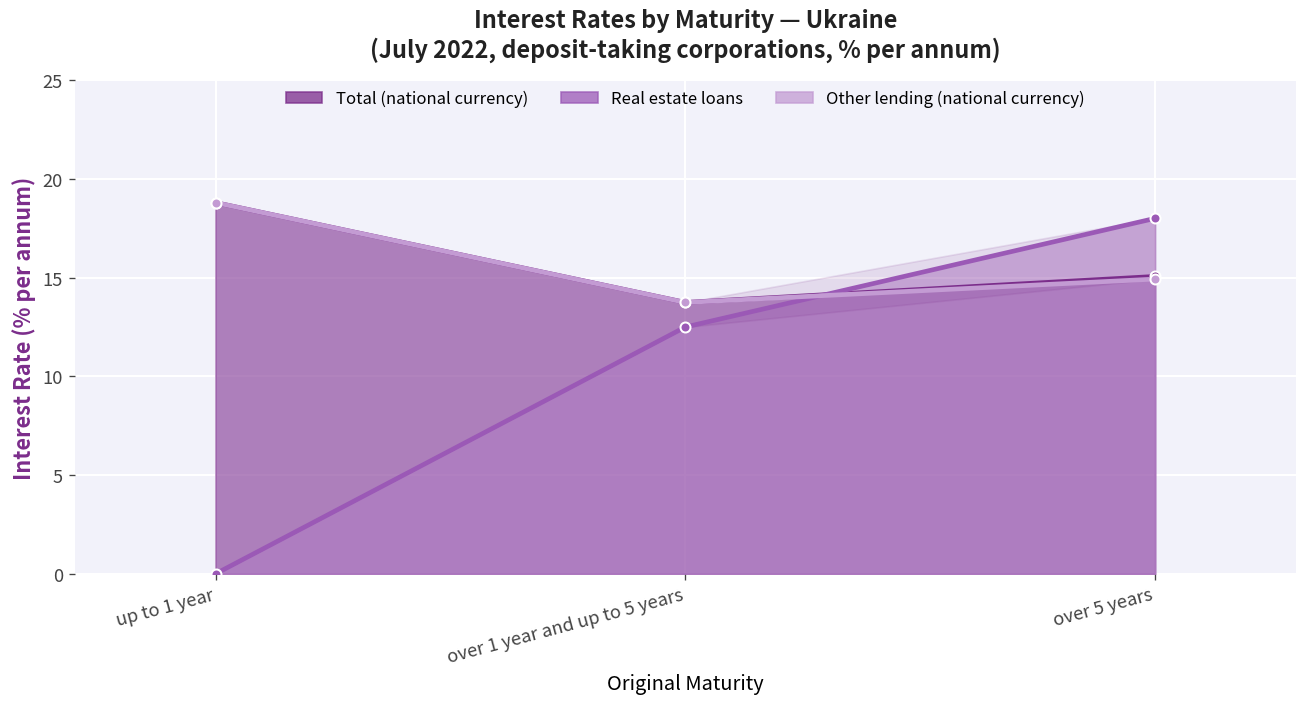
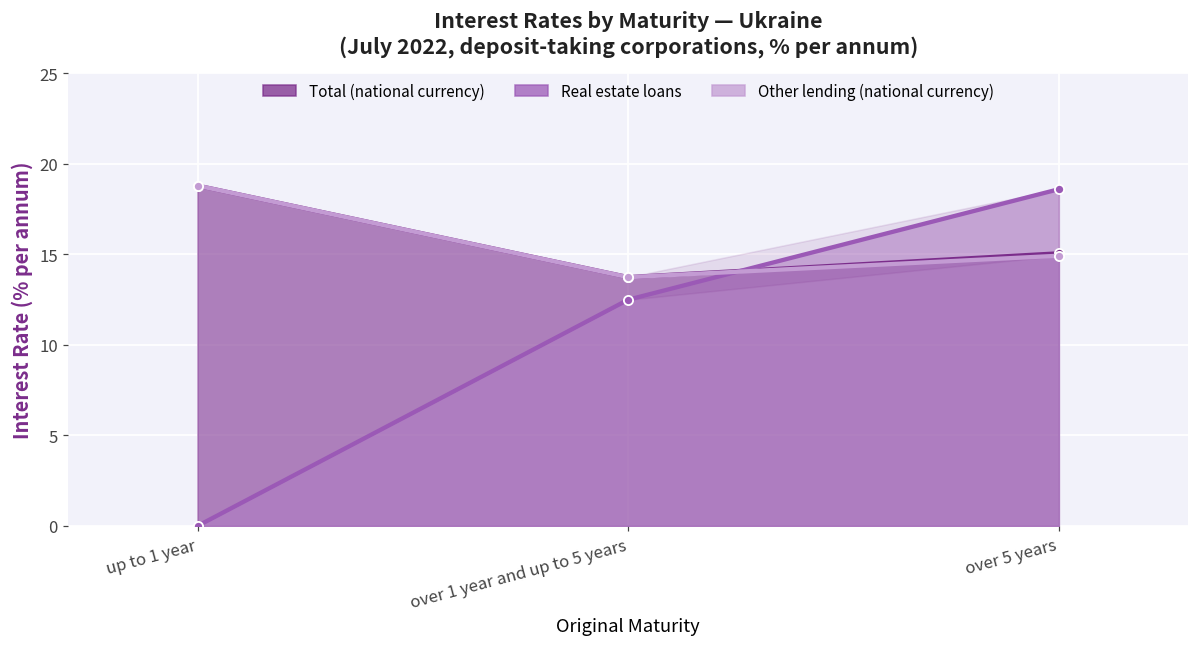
  {
    "Real estate loans": {
      "up to 1 year": 0.0,
      "over 1 year and up to 5 years": 12.5,
-     "over 5 years": 18.0
+     "over 5 years": 18.6
    }
  }
